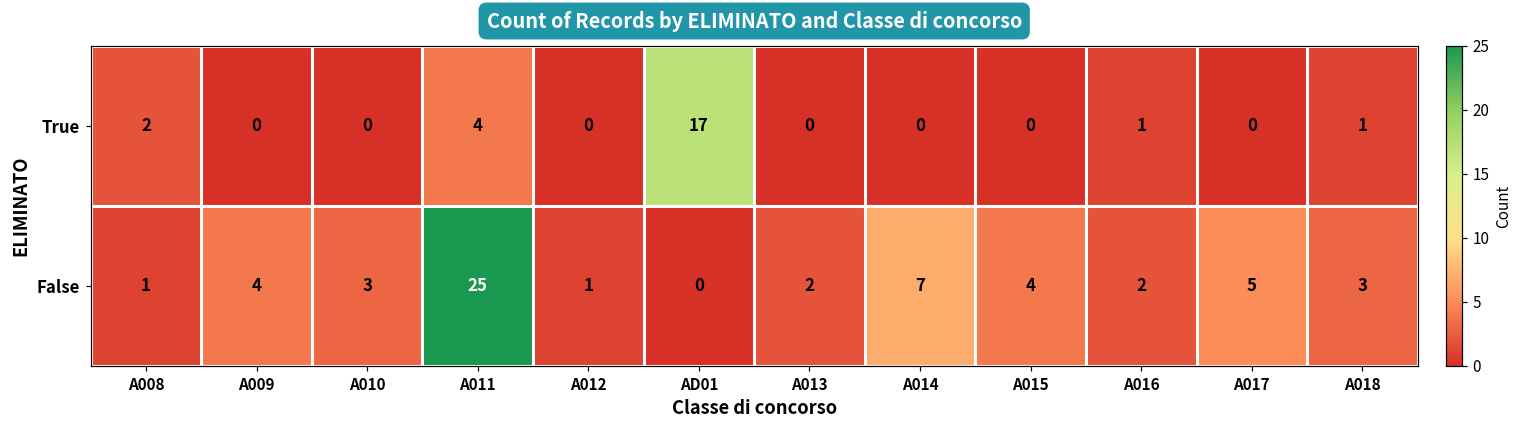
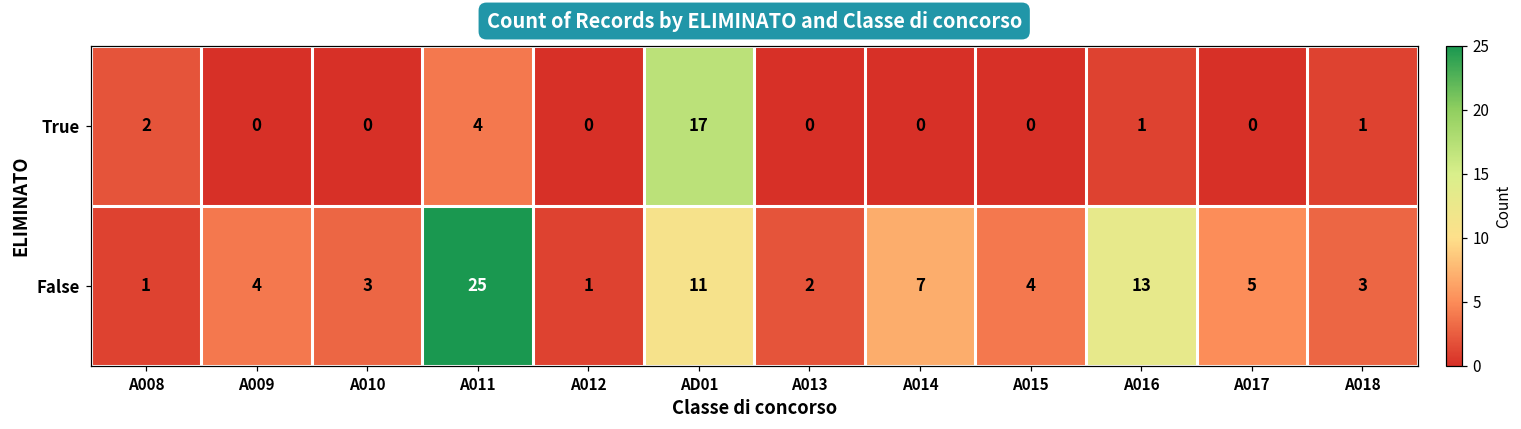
  {
    "True": {
      "A008": 2,
      "A009": 0,
      "A010": 0,
      "A011": 4,
      "A012": 0,
      "AD01": 17,
      "A013": 0,
      "A014": 0,
      "A015": 0,
      "A016": 1,
      "A017": 0,
      "A018": 1
    },
    "False": {
      "A008": 1,
      "A009": 4,
      "A010": 3,
      "A011": 25,
      "A012": 1,
-     "AD01": 0,
+     "AD01": 11,
      "A013": 2,
      "A014": 7,
      "A015": 4,
-     "A016": 2,
+     "A016": 13,
      "A017": 5,
      "A018": 3
    }
  }
